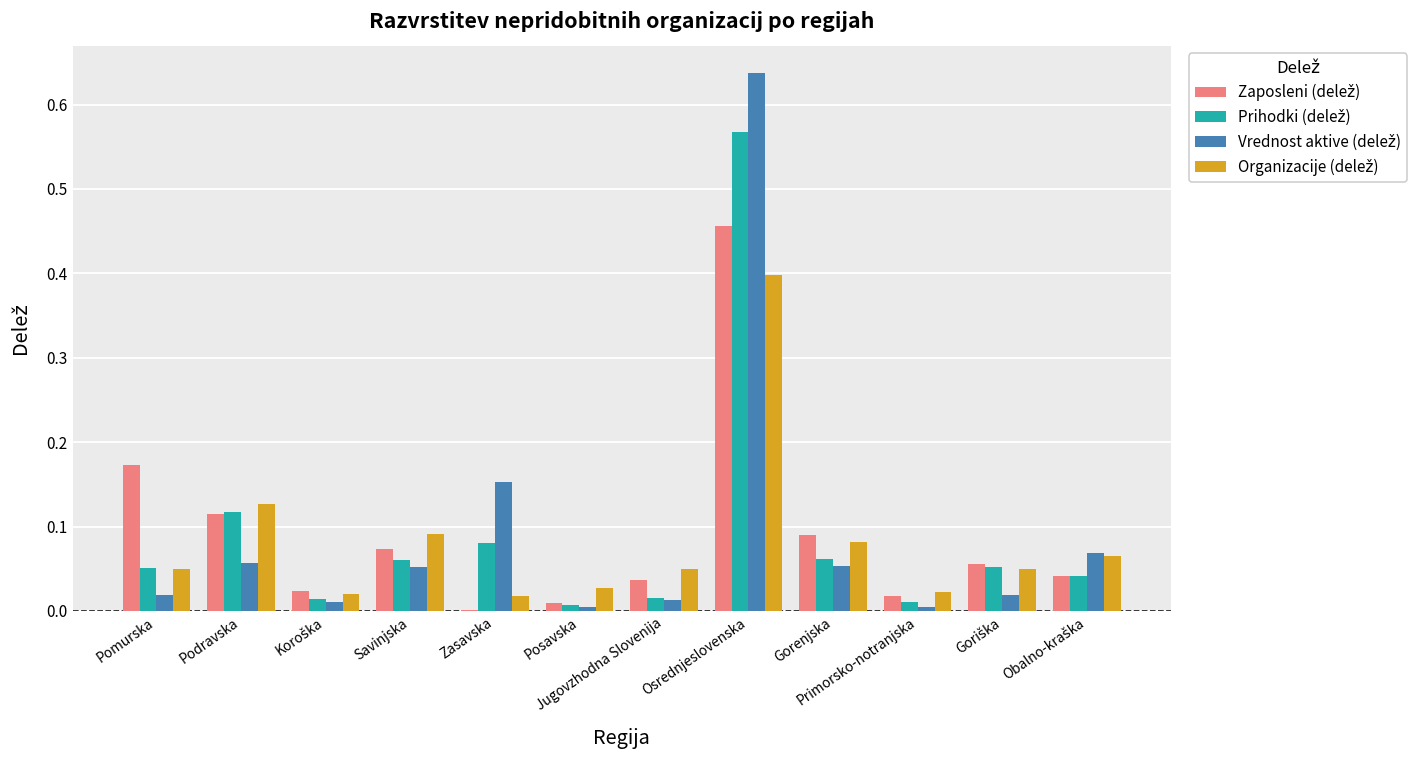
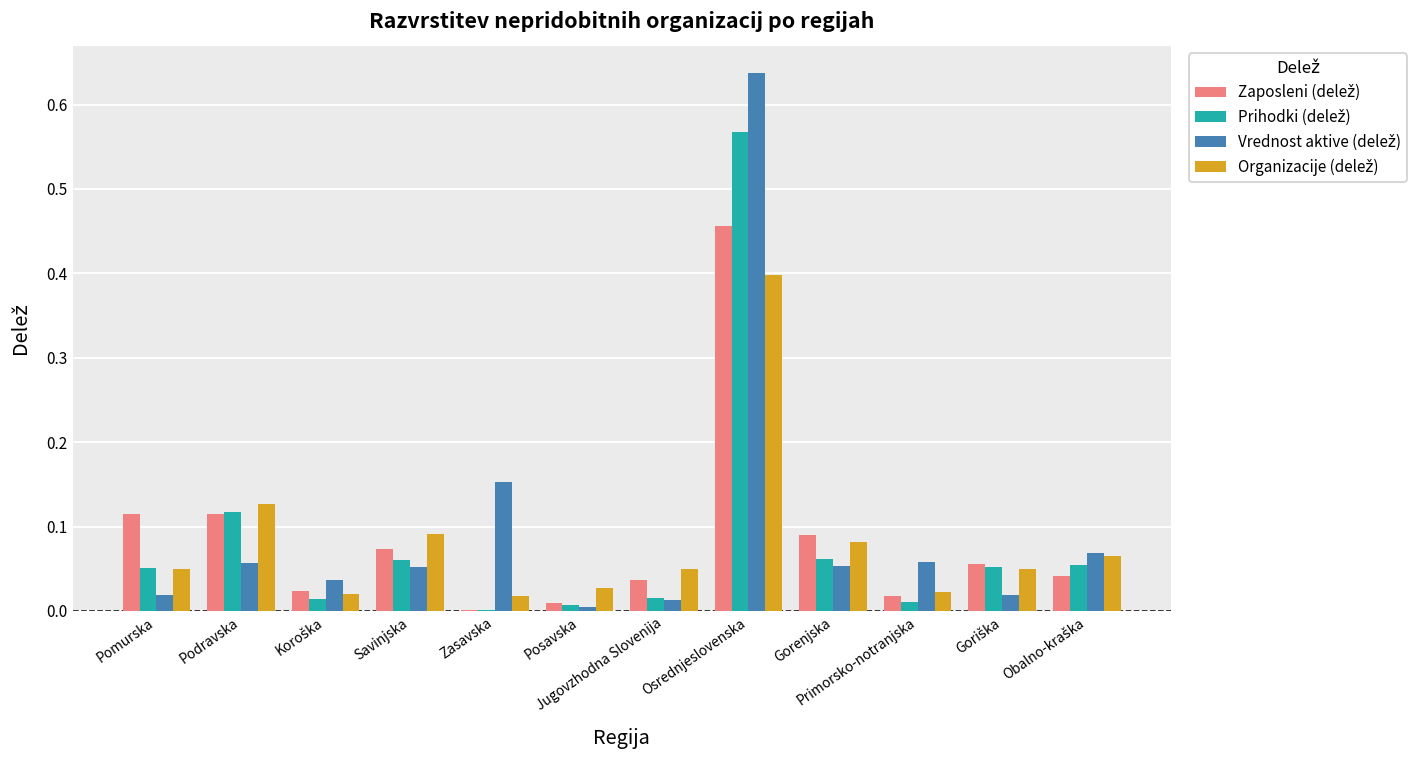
  {
    "Zaposleni (delež)": {
-     "Pomurska": 0.17,
+     "Pomurska": 0.11,
      "Podravska": 0.11,
      "Koroška": 0.02,
      "Savinjska": 0.07,
      "Posavska": 0.01,
      "Jugovzhodna Slovenija": 0.04,
      "Osrednjeslovenska": 0.46,
      "Gorenjska": 0.09,
      "Primorsko-notranjska": 0.02,
      "Goriška": 0.06,
      "Obalno-kraška": 0.04
    },
    "Prihodki (delež)": {
      "Pomurska": 0.05,
      "Podravska": 0.12,
      "Koroška": 0.01,
      "Savinjska": 0.06,
-     "Zasavska": 0.08,
+     "Zasavska": 0.00,
      "Posavska": 0.01,
      "Jugovzhodna Slovenija": 0.02,
      "Osrednjeslovenska": 0.57,
      "Gorenjska": 0.06,
      "Primorsko-notranjska": 0.01,
      "Goriška": 0.05,
-     "Obalno-kraška": 0.04
+     "Obalno-kraška": 0.05
    },
    "Vrednost aktive (delež)": {
      "Pomurska": 0.02,
      "Podravska": 0.06,
-     "Koroška": 0.01,
+     "Koroška": 0.04,
      "Savinjska": 0.05,
      "Zasavska": 0.15,
      "Posavska": 0.00,
      "Jugovzhodna Slovenija": 0.01,
      "Osrednjeslovenska": 0.64,
      "Gorenjska": 0.05,
-     "Primorsko-notranjska": 0.01,
+     "Primorsko-notranjska": 0.06,
      "Goriška": 0.02,
      "Obalno-kraška": 0.07
    },
    "Organizacije (delež)": {
      "Pomurska": 0.05,
      "Podravska": 0.13,
      "Koroška": 0.02,
      "Savinjska": 0.09,
      "Zasavska": 0.02,
      "Posavska": 0.03,
      "Jugovzhodna Slovenija": 0.05,
      "Osrednjeslovenska": 0.40,
      "Gorenjska": 0.08,
      "Primorsko-notranjska": 0.02,
      "Goriška": 0.05,
      "Obalno-kraška": 0.06
    }
  }
